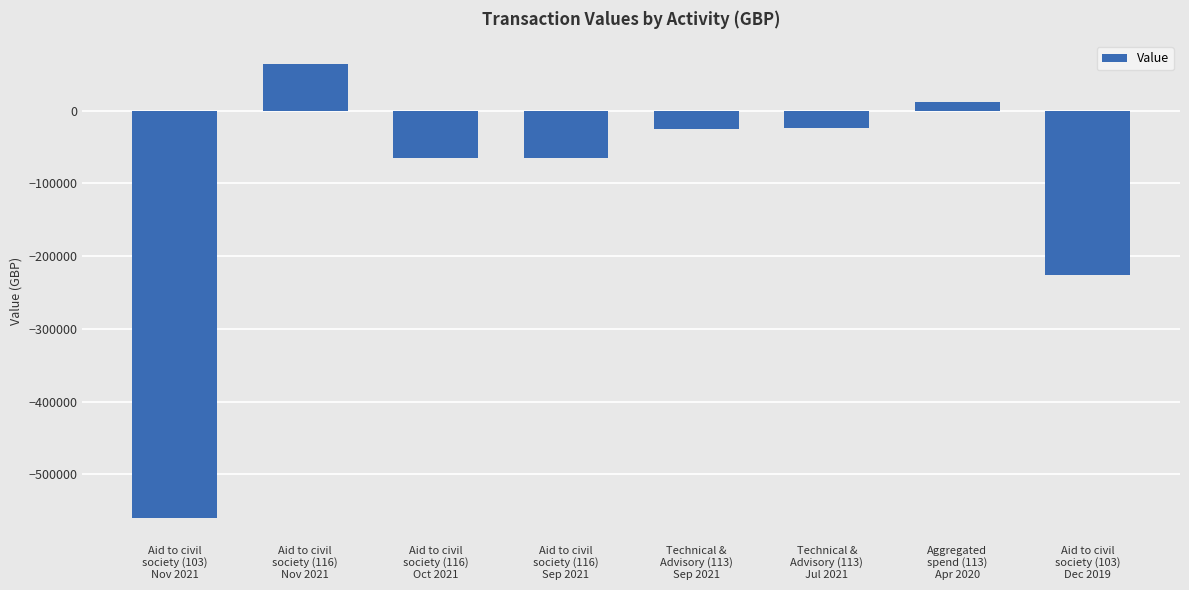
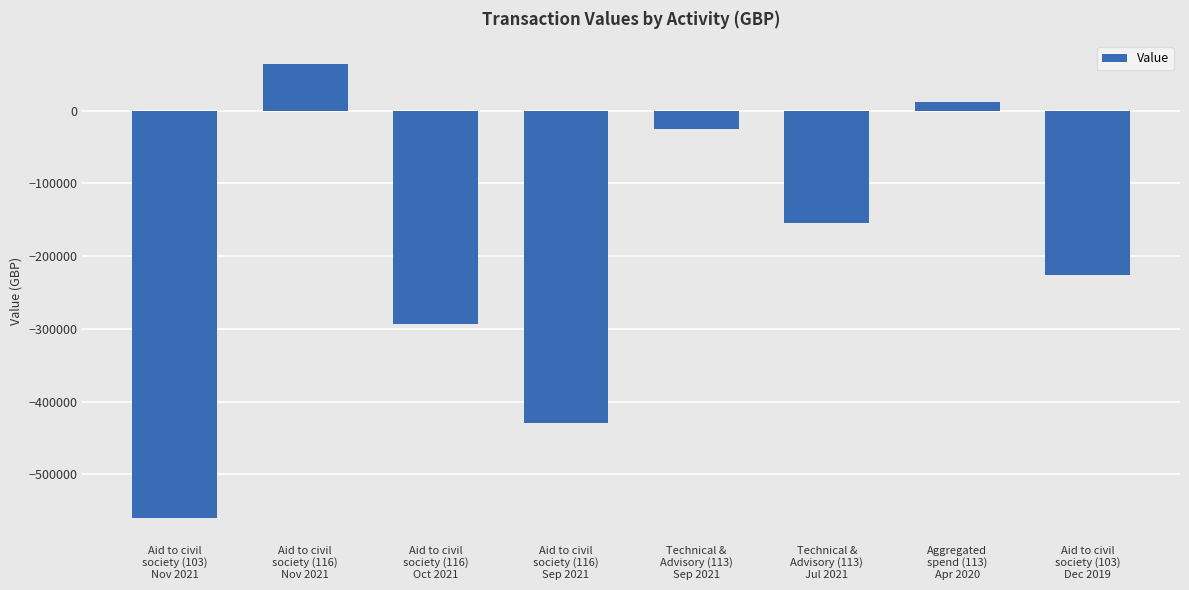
  {
    "Aid to civil society (103) Nov 2021": -560000,
    "Aid to civil society (116) Nov 2021": 60000,
-   "Aid to civil society (116) Oct 2021": -60000,
-   "Aid to civil society (116) Sep 2021": -60000,
+   "Aid to civil society (116) Oct 2021": -290000,
+   "Aid to civil society (116) Sep 2021": -430000,
    "Technical & Advisory (113) Sep 2021": -30000,
-   "Technical & Advisory (113) Jul 2021": -20000,
+   "Technical & Advisory (113) Jul 2021": -150000,
    "Aggregated spend (113) Apr 2020": 10000,
    "Aid to civil society (103) Dec 2019": -230000
  }
